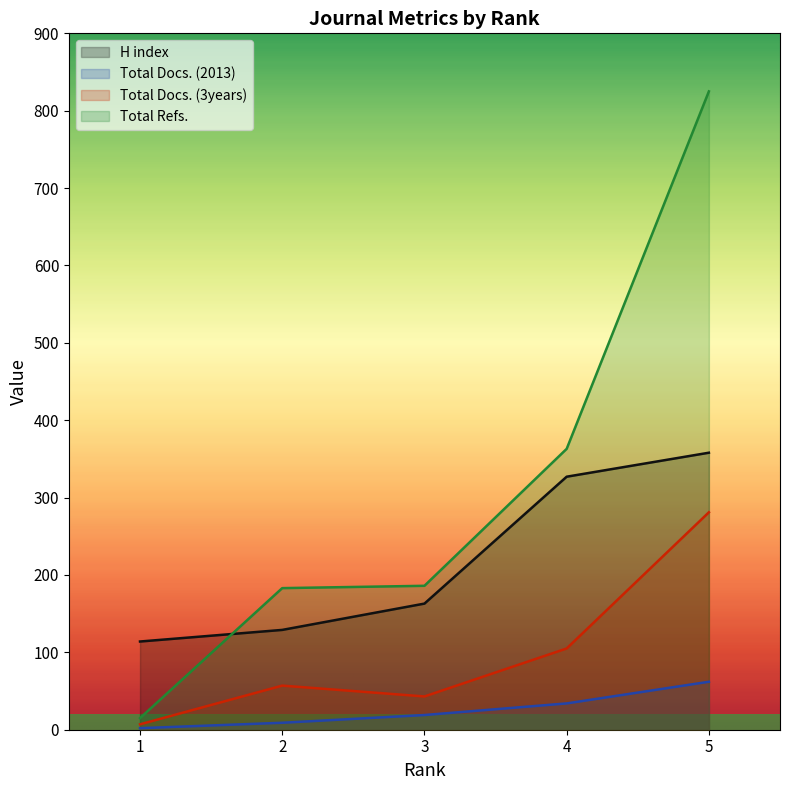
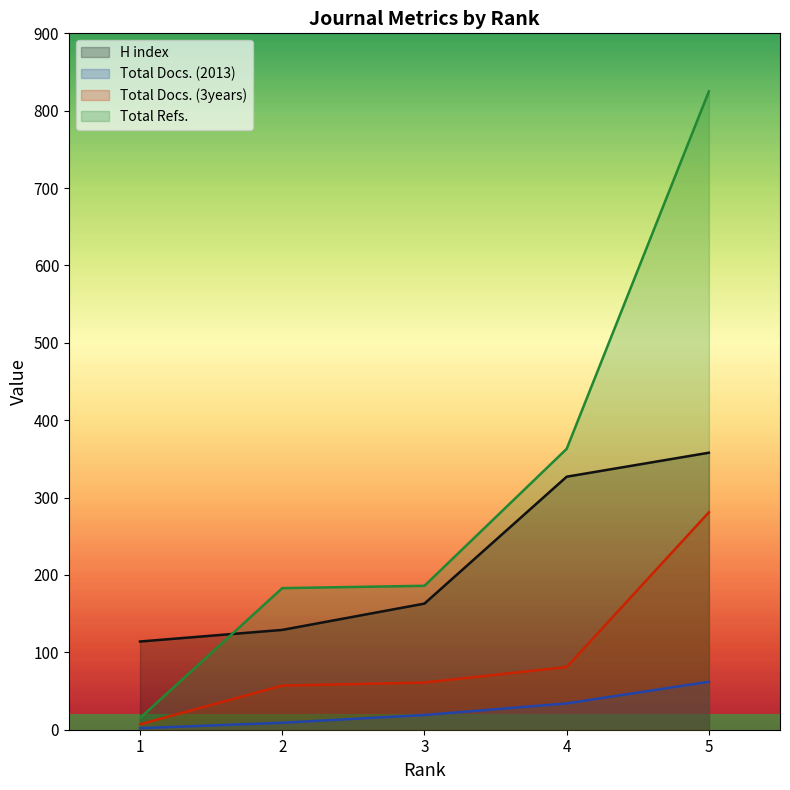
  {
    "Total Docs. (3years)": {
      "2": 60,
-     "3": 40,
-     "4": 110,
+     "3": 60,
+     "4": 80,
      "5": 280
    }
  }
